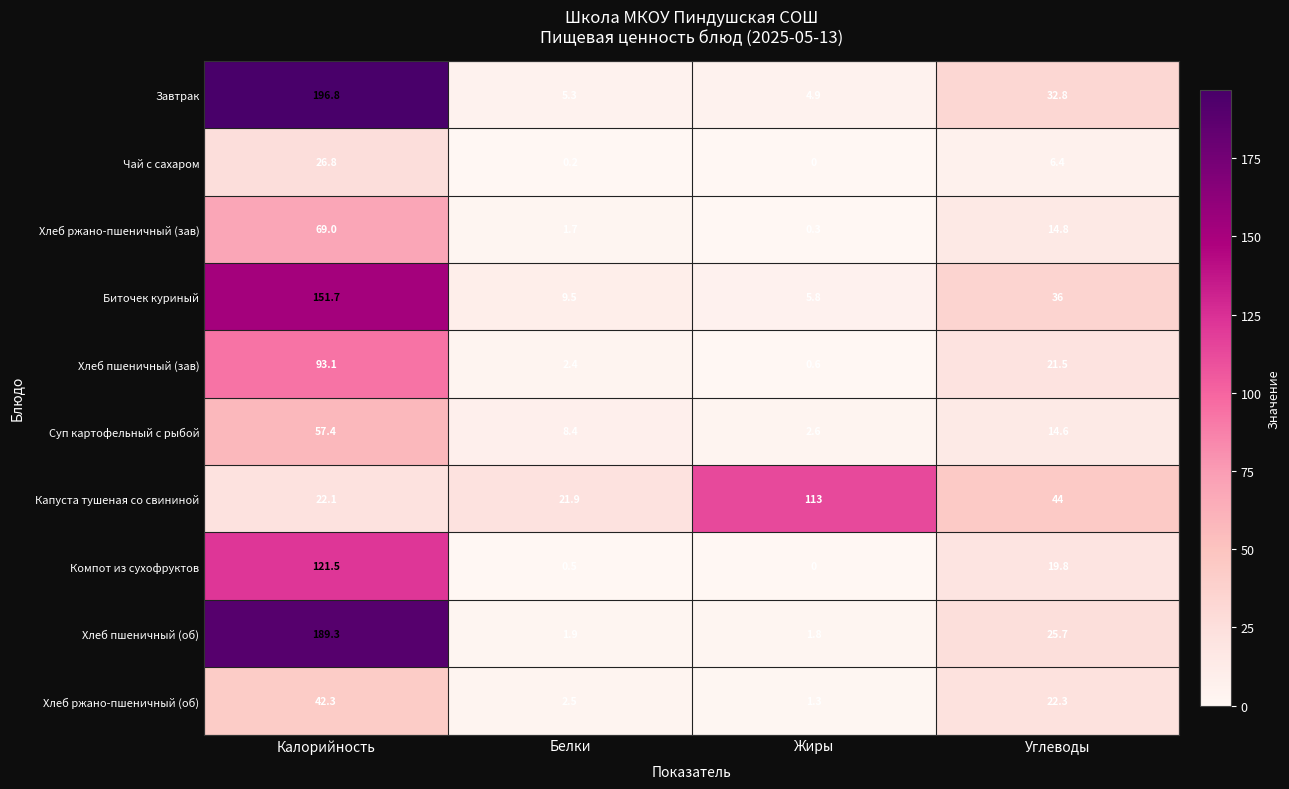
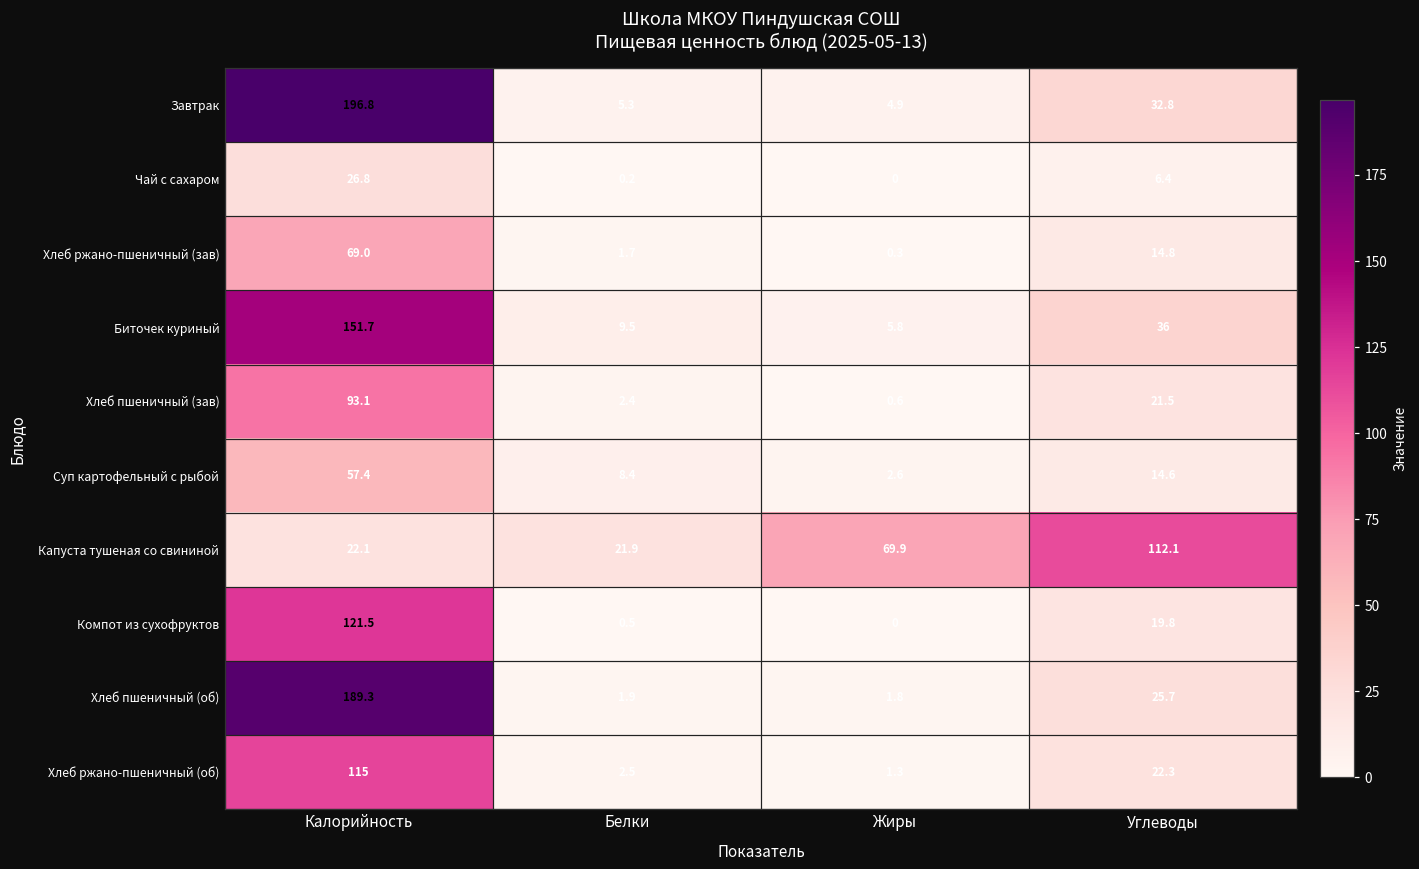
  {
    "Завтрак": {
      "Калорийность": 196.8
    },
    "Хлеб ржано-пшеничный (зав)": {
      "Калорийность": 69.0
    },
    "Биточек куриный": {
      "Калорийность": 151.7
    },
    "Хлеб пшеничный (зав)": {
      "Калорийность": 93.1
    },
    "Суп картофельный с рыбой": {
      "Калорийность": 57.4
    },
    "Капуста тушеная со свининой": {
-     "Жиры": 113,
-     "Углеводы": 44
+     "Жиры": 69.9,
+     "Углеводы": 112.1
    },
    "Компот из сухофруктов": {
      "Калорийность": 121.5
    },
    "Хлеб пшеничный (об)": {
      "Калорийность": 189.3
    },
    "Хлеб ржано-пшеничный (об)": {
-     "Калорийность": 42.3
+     "Калорийность": 115
    }
  }
